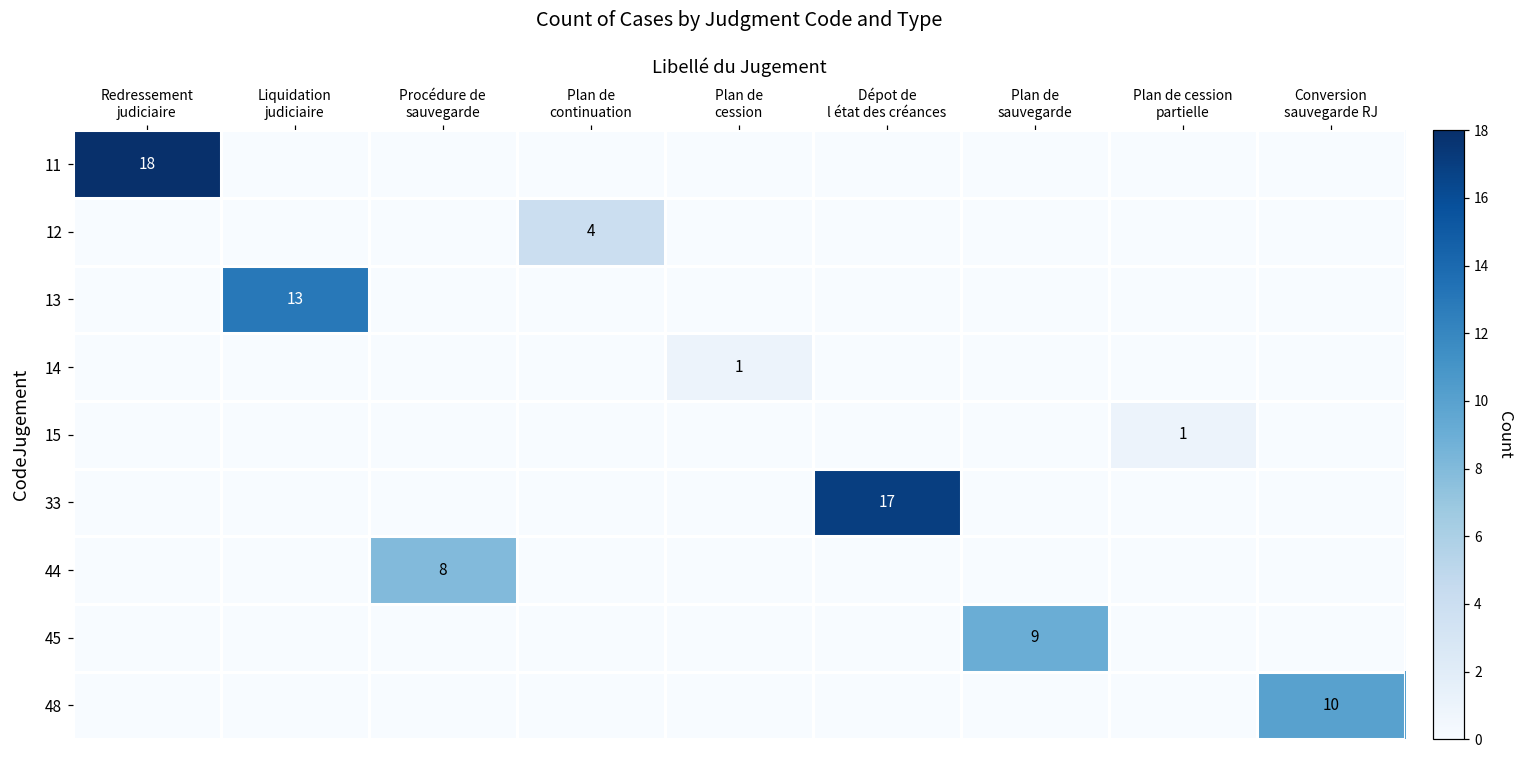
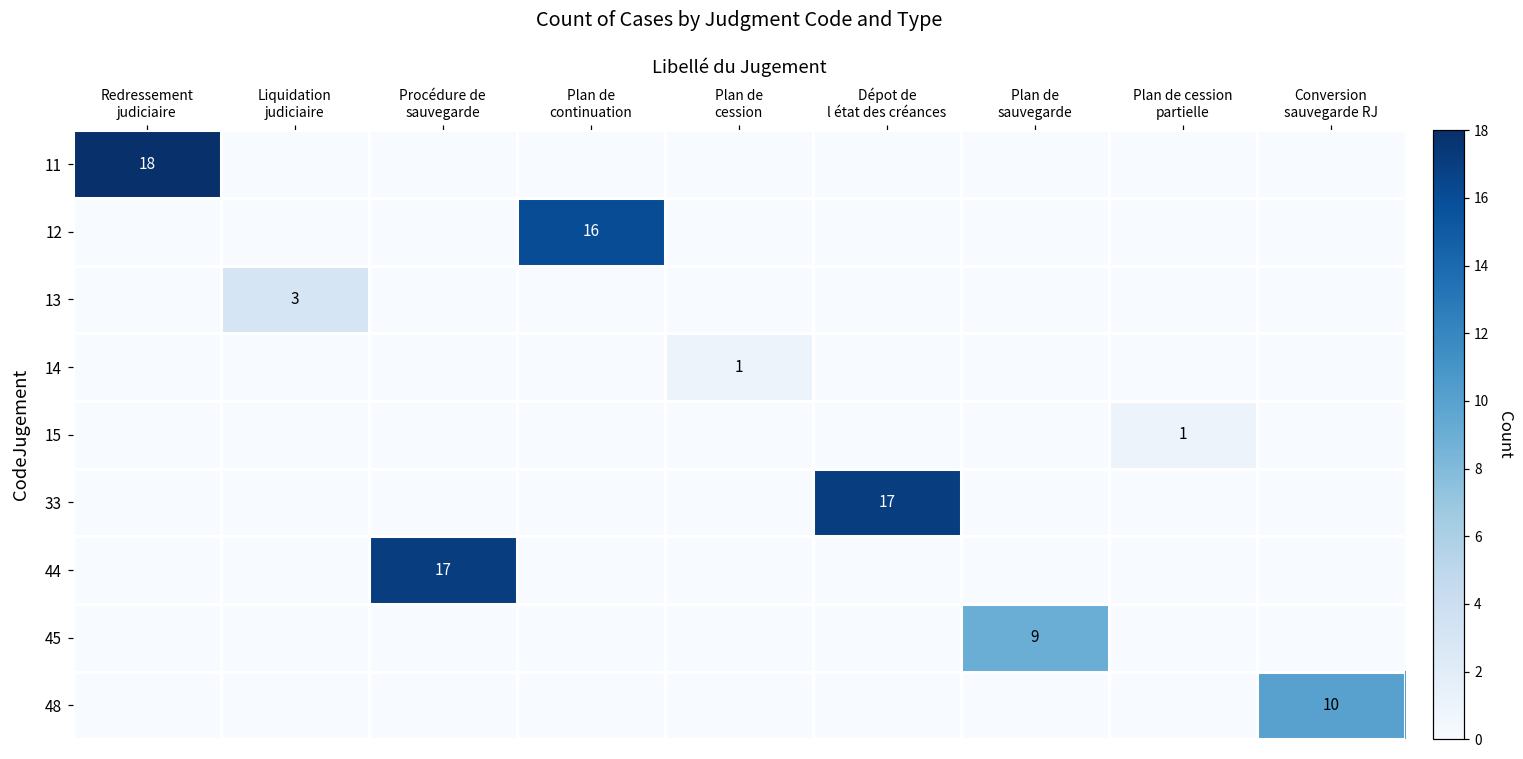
  {
    "11": {
      "Redressement judiciaire": 18
    },
    "12": {
-     "Plan de continuation": 4
+     "Plan de continuation": 16
    },
    "13": {
-     "Liquidation judiciaire": 13
+     "Liquidation judiciaire": 3
    },
    "14": {
      "Plan de cession": 1
    },
    "15": {
      "Plan de cession partielle": 1
    },
    "33": {
      "Dépot de l état des créances": 17
    },
    "44": {
-     "Procédure de sauvegarde": 8
+     "Procédure de sauvegarde": 17
    },
    "45": {
      "Plan de sauvegarde": 9
    },
    "48": {
      "Conversion sauvegarde RJ": 10
    }
  }
